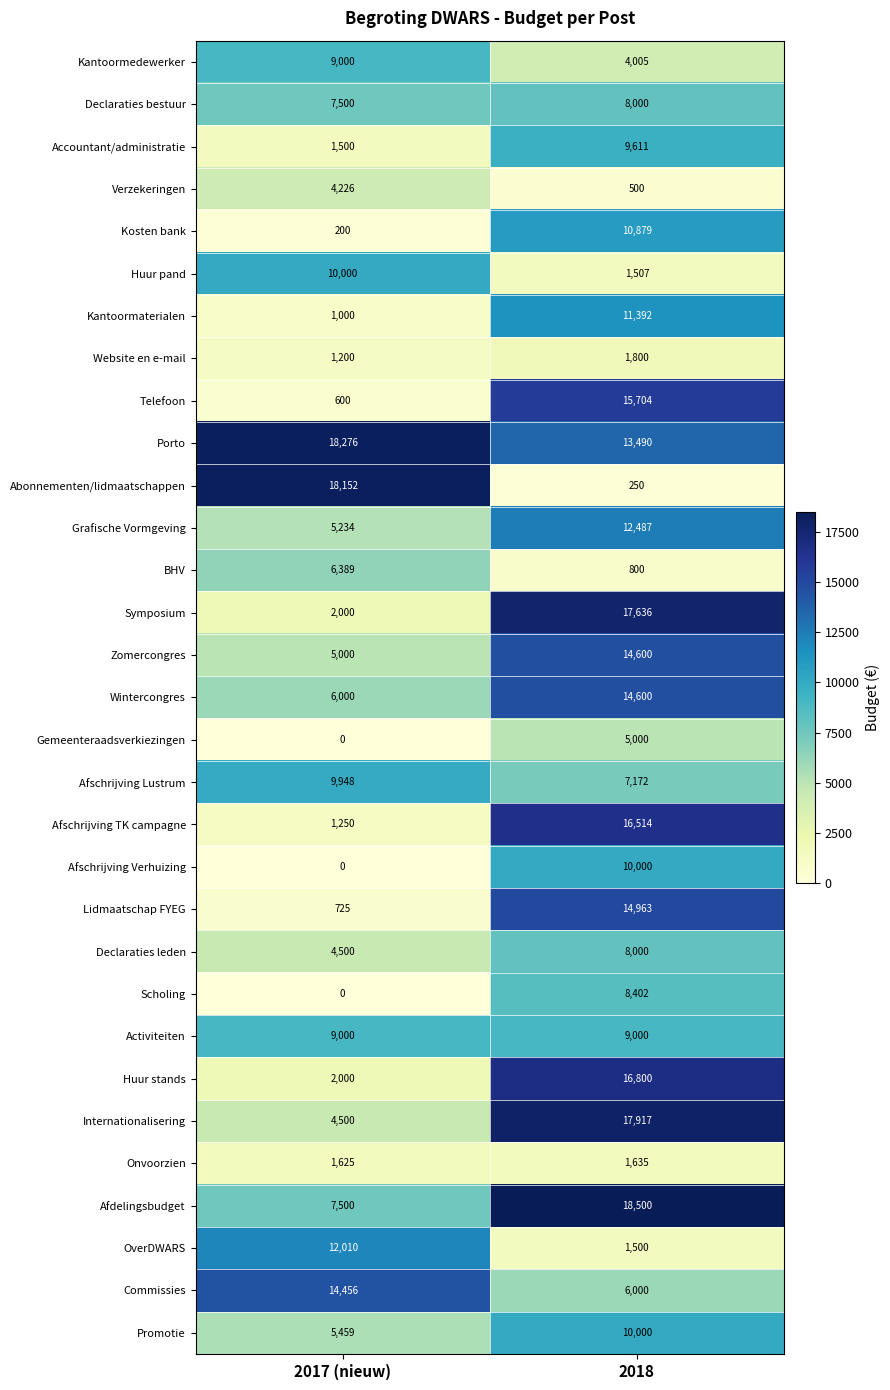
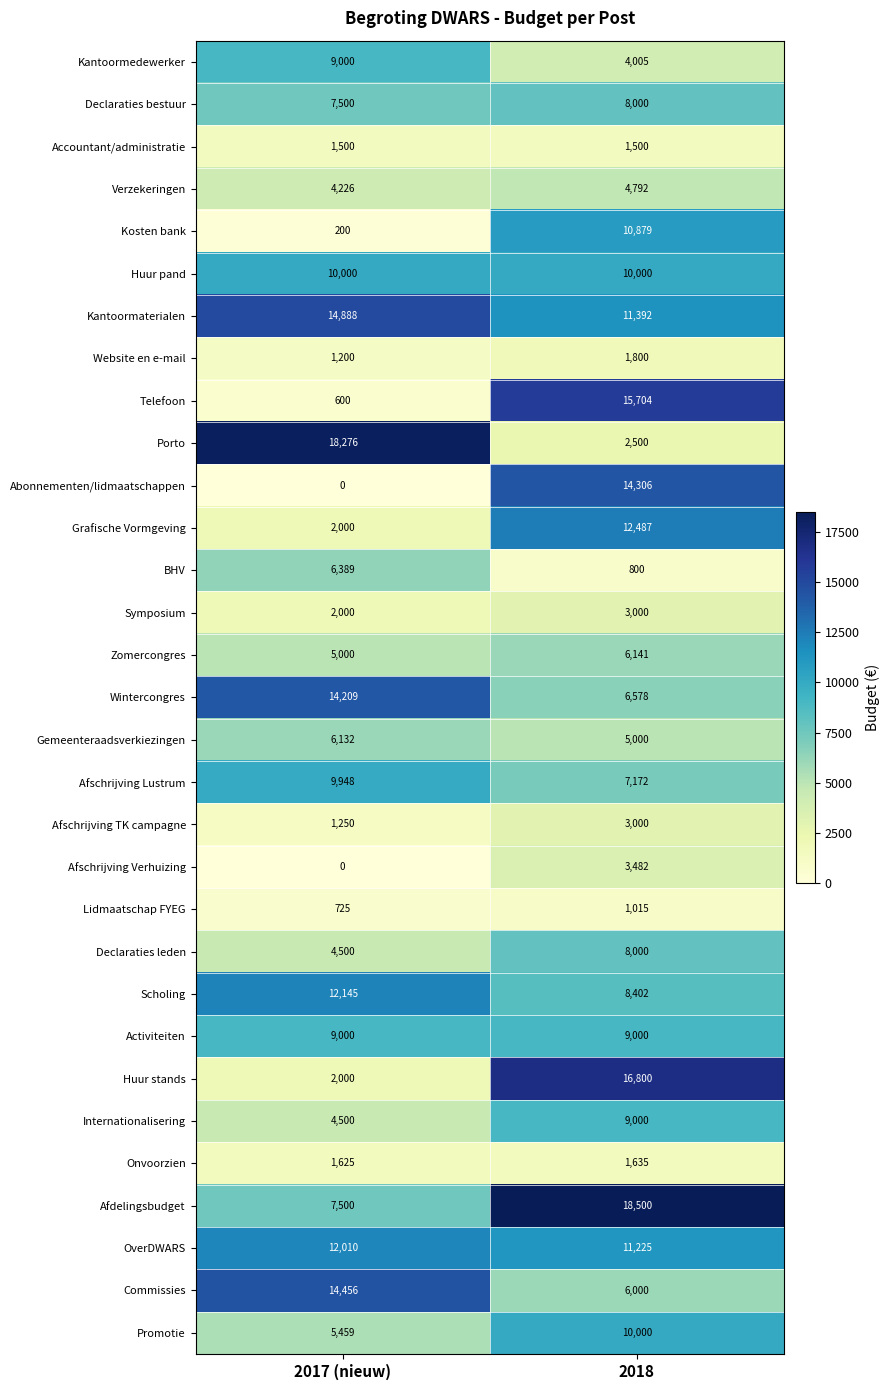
  {
    "Kantoormedewerker": {
      "2017 (nieuw)": "9,000",
      "2018": "4,005"
    },
    "Declaraties bestuur": {
      "2017 (nieuw)": "7,500",
      "2018": "8,000"
    },
    "Accountant/administratie": {
      "2017 (nieuw)": "1,500",
-     "2018": "9,611"
+     "2018": "1,500"
    },
    "Verzekeringen": {
      "2017 (nieuw)": "4,226",
-     "2018": "500"
+     "2018": "4,792"
    },
    "Kosten bank": {
      "2017 (nieuw)": "200",
      "2018": "10,879"
    },
    "Huur pand": {
      "2017 (nieuw)": "10,000",
-     "2018": "1,507"
+     "2018": "10,000"
    },
    "Kantoormaterialen": {
-     "2017 (nieuw)": "1,000",
+     "2017 (nieuw)": "14,888",
      "2018": "11,392"
    },
    "Website en e-mail": {
      "2017 (nieuw)": "1,200",
      "2018": "1,800"
    },
    "Telefoon": {
      "2017 (nieuw)": "600",
      "2018": "15,704"
    },
    "Porto": {
      "2017 (nieuw)": "18,276",
-     "2018": "13,490"
+     "2018": "2,500"
    },
    "Abonnementen/lidmaatschappen": {
-     "2017 (nieuw)": "18,152",
-     "2018": "250"
+     "2017 (nieuw)": "0",
+     "2018": "14,306"
    },
    "Grafische Vormgeving": {
-     "2017 (nieuw)": "5,234",
+     "2017 (nieuw)": "2,000",
      "2018": "12,487"
    },
    "BHV": {
      "2017 (nieuw)": "6,389",
      "2018": "800"
    },
    "Symposium": {
      "2017 (nieuw)": "2,000",
-     "2018": "17,636"
+     "2018": "3,000"
    },
    "Zomercongres": {
      "2017 (nieuw)": "5,000",
-     "2018": "14,600"
+     "2018": "6,141"
    },
    "Wintercongres": {
-     "2017 (nieuw)": "6,000",
-     "2018": "14,600"
+     "2017 (nieuw)": "14,209",
+     "2018": "6,578"
    },
    "Gemeenteraadsverkiezingen": {
-     "2017 (nieuw)": "0",
+     "2017 (nieuw)": "6,132",
      "2018": "5,000"
    },
    "Afschrijving Lustrum": {
      "2017 (nieuw)": "9,948",
      "2018": "7,172"
    },
    "Afschrijving TK campagne": {
      "2017 (nieuw)": "1,250",
-     "2018": "16,514"
+     "2018": "3,000"
    },
    "Afschrijving Verhuizing": {
      "2017 (nieuw)": "0",
-     "2018": "10,000"
+     "2018": "3,482"
    },
    "Lidmaatschap FYEG": {
      "2017 (nieuw)": "725",
-     "2018": "14,963"
+     "2018": "1,015"
    },
    "Declaraties leden": {
      "2017 (nieuw)": "4,500",
      "2018": "8,000"
    },
    "Scholing": {
-     "2017 (nieuw)": "0",
+     "2017 (nieuw)": "12,145",
      "2018": "8,402"
    },
    "Activiteiten": {
      "2017 (nieuw)": "9,000",
      "2018": "9,000"
    },
    "Huur stands": {
      "2017 (nieuw)": "2,000",
      "2018": "16,800"
    },
    "Internationalisering": {
      "2017 (nieuw)": "4,500",
-     "2018": "17,917"
+     "2018": "9,000"
    },
    "Onvoorzien": {
      "2017 (nieuw)": "1,625",
      "2018": "1,635"
    },
    "Afdelingsbudget": {
      "2017 (nieuw)": "7,500",
      "2018": "18,500"
    },
    "OverDWARS": {
      "2017 (nieuw)": "12,010",
-     "2018": "1,500"
+     "2018": "11,225"
    },
    "Commissies": {
      "2017 (nieuw)": "14,456",
      "2018": "6,000"
    },
    "Promotie": {
      "2017 (nieuw)": "5,459",
      "2018": "10,000"
    }
  }
